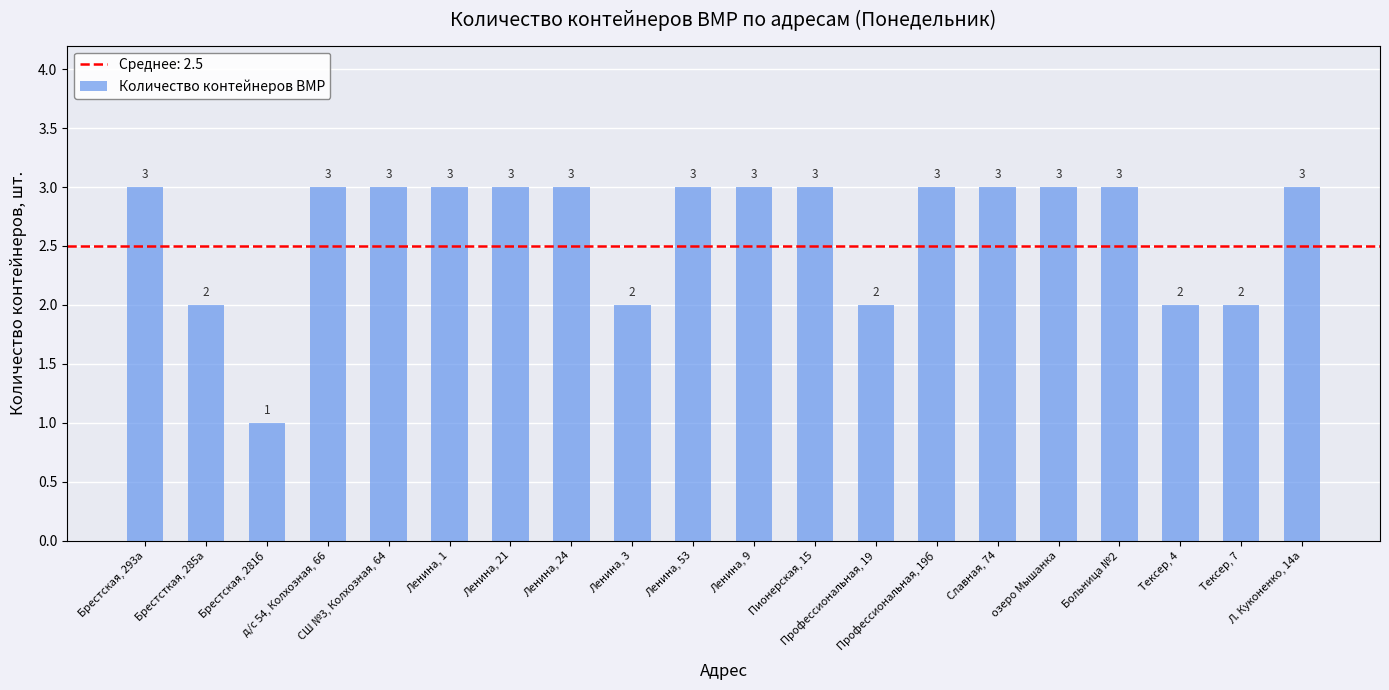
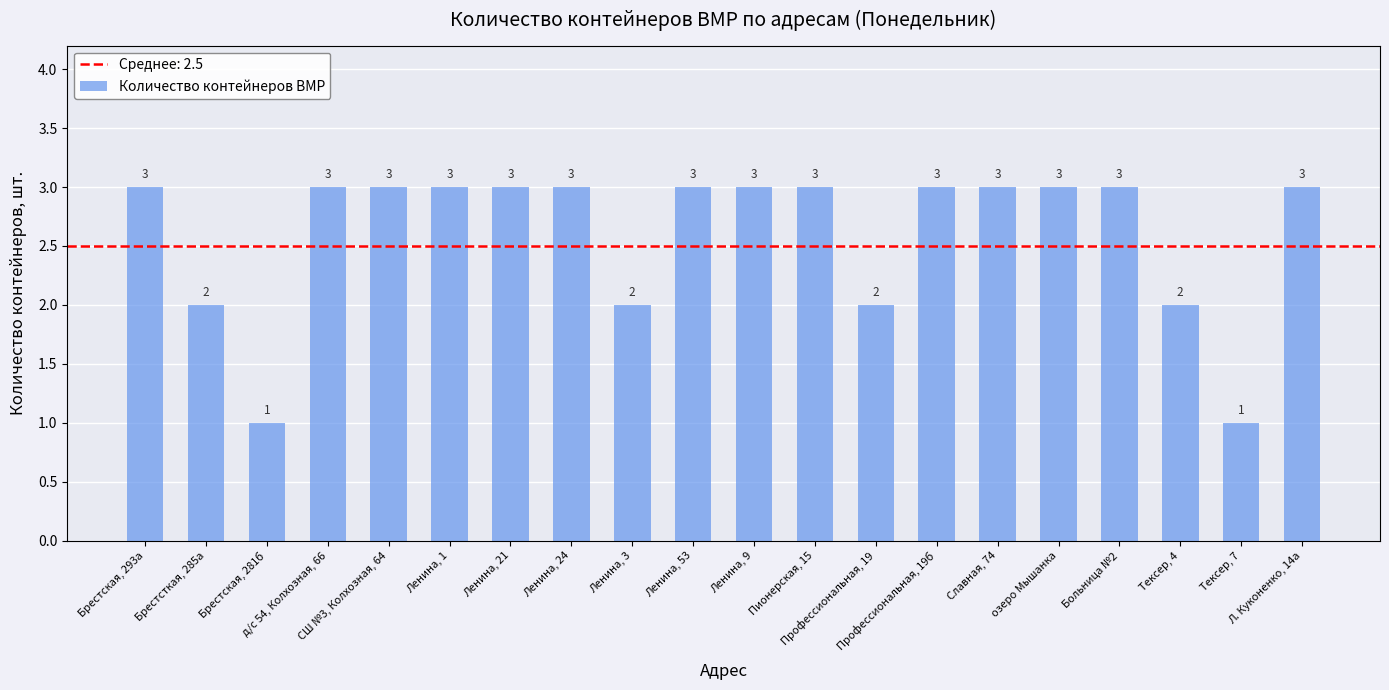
  {
    "Брестская, 293а": 3,
    "Брестсткая, 285а": 2,
    "Брестская, 281б": 1,
    "д/с 54, Колхозная, 66": 3,
    "СШ №3, Колхозная, 64": 3,
    "Ленина, 1": 3,
    "Ленина, 21": 3,
    "Ленина, 24": 3,
    "Ленина, 3": 2,
    "Ленина, 53": 3,
    "Ленина, 9": 3,
    "Пионерская, 15": 3,
    "Профессиональная, 19": 2,
    "Профессиональная, 19б": 3,
    "Славная, 74": 3,
    "озеро Мышанка": 3,
    "Больница №2": 3,
    "Тексер, 4": 2,
-   "Тексер, 7": 2,
+   "Тексер, 7": 1,
    "Л. Куконенко, 14а": 3
  }
